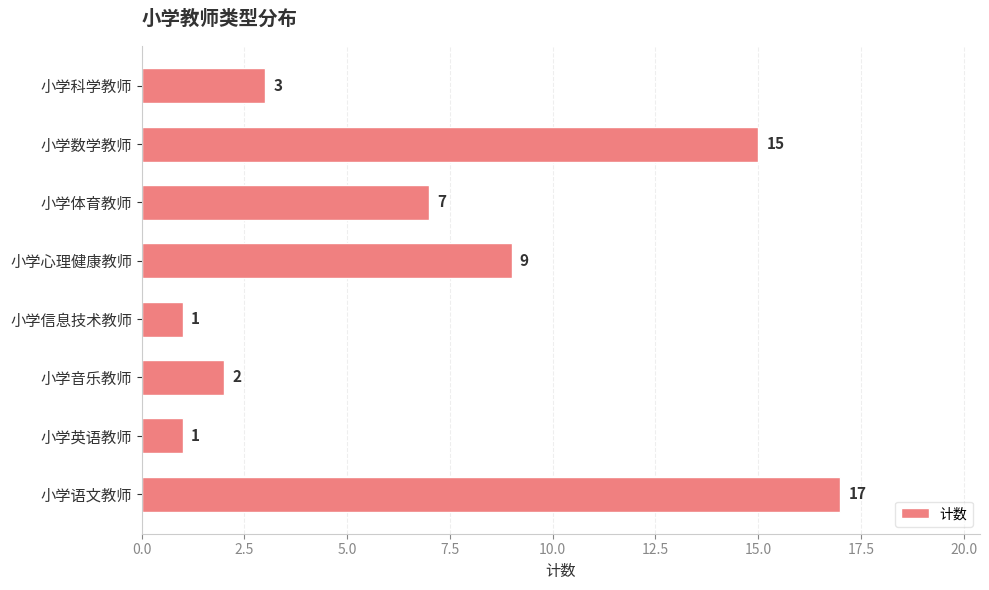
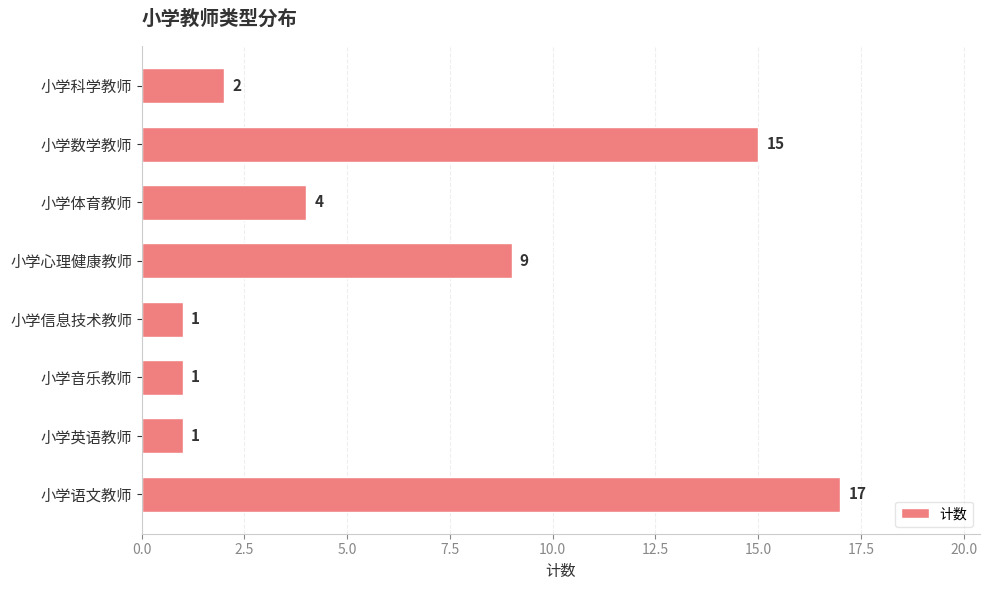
  {
-   "小学科学教师": 3,
+   "小学科学教师": 2,
    "小学数学教师": 15,
-   "小学体育教师": 7,
+   "小学体育教师": 4,
    "小学心理健康教师": 9,
    "小学信息技术教师": 1,
-   "小学音乐教师": 2,
+   "小学音乐教师": 1,
    "小学英语教师": 1,
    "小学语文教师": 17
  }
